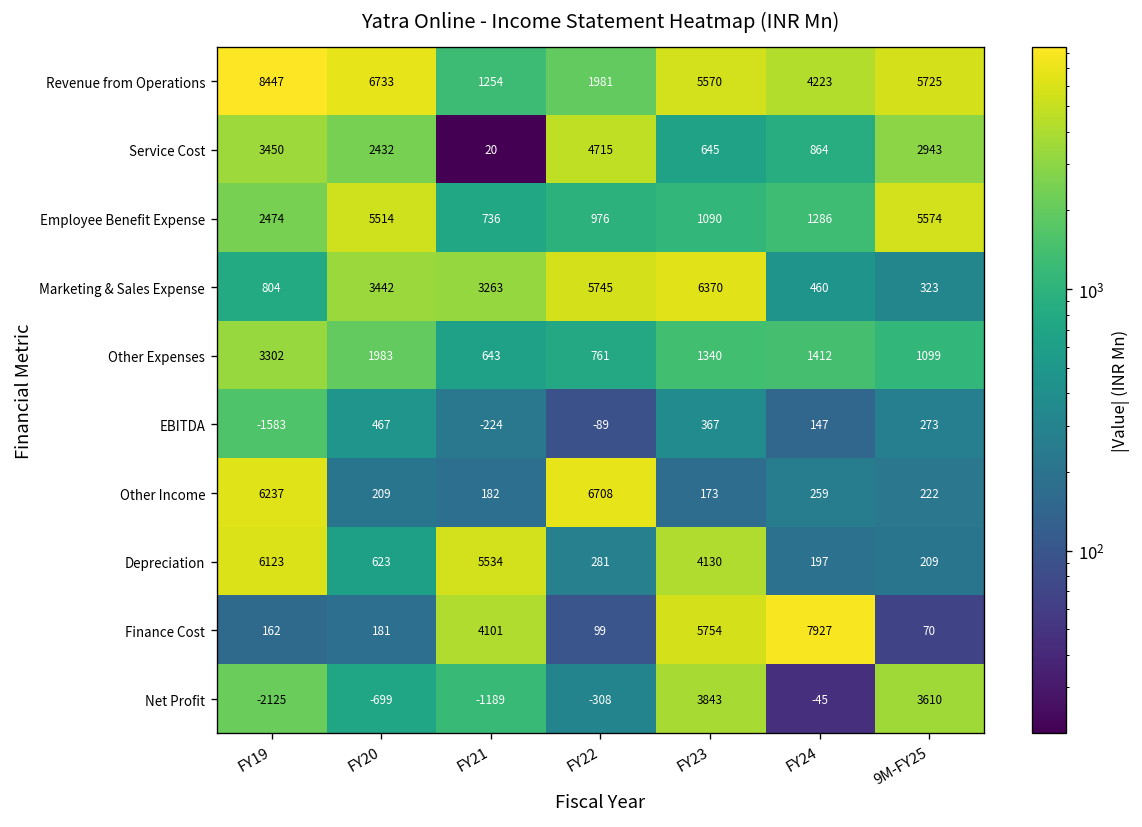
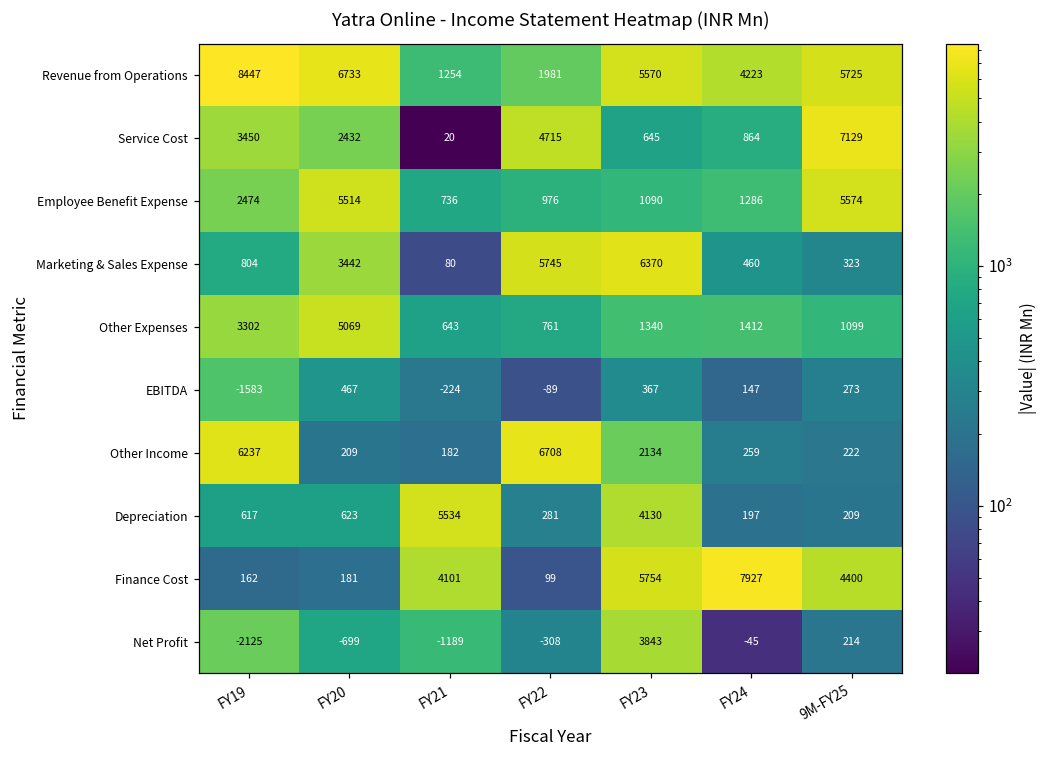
  {
    "Revenue from Operations": {
      "FY19": 8447,
      "FY20": 6733,
      "FY21": 1254,
      "FY22": 1981,
      "FY23": 5570,
      "FY24": 4223,
      "9M-FY25": 5725
    },
    "Service Cost": {
      "FY19": 3450,
      "FY20": 2432,
      "FY21": 20,
      "FY22": 4715,
      "FY23": 645,
      "FY24": 864,
-     "9M-FY25": 2943
+     "9M-FY25": 7129
    },
    "Employee Benefit Expense": {
      "FY19": 2474,
      "FY20": 5514,
      "FY21": 736,
      "FY22": 976,
      "FY23": 1090,
      "FY24": 1286,
      "9M-FY25": 5574
    },
    "Marketing & Sales Expense": {
      "FY19": 804,
      "FY20": 3442,
-     "FY21": 3263,
+     "FY21": 80,
      "FY22": 5745,
      "FY23": 6370,
      "FY24": 460,
      "9M-FY25": 323
    },
    "Other Expenses": {
      "FY19": 3302,
-     "FY20": 1983,
+     "FY20": 5069,
      "FY21": 643,
      "FY22": 761,
      "FY23": 1340,
      "FY24": 1412,
      "9M-FY25": 1099
    },
    "EBITDA": {
      "FY19": -1583,
      "FY20": 467,
      "FY21": -224,
      "FY22": -89,
      "FY23": 367,
      "FY24": 147,
      "9M-FY25": 273
    },
    "Other Income": {
      "FY19": 6237,
      "FY20": 209,
      "FY21": 182,
      "FY22": 6708,
-     "FY23": 173,
+     "FY23": 2134,
      "FY24": 259,
      "9M-FY25": 222
    },
    "Depreciation": {
-     "FY19": 6123,
+     "FY19": 617,
      "FY20": 623,
      "FY21": 5534,
      "FY22": 281,
      "FY23": 4130,
      "FY24": 197,
      "9M-FY25": 209
    },
    "Finance Cost": {
      "FY19": 162,
      "FY20": 181,
      "FY21": 4101,
      "FY22": 99,
      "FY23": 5754,
      "FY24": 7927,
-     "9M-FY25": 70
+     "9M-FY25": 4400
    },
    "Net Profit": {
      "FY19": -2125,
      "FY20": -699,
      "FY21": -1189,
      "FY22": -308,
      "FY23": 3843,
      "FY24": -45,
-     "9M-FY25": 3610
+     "9M-FY25": 214
    }
  }
